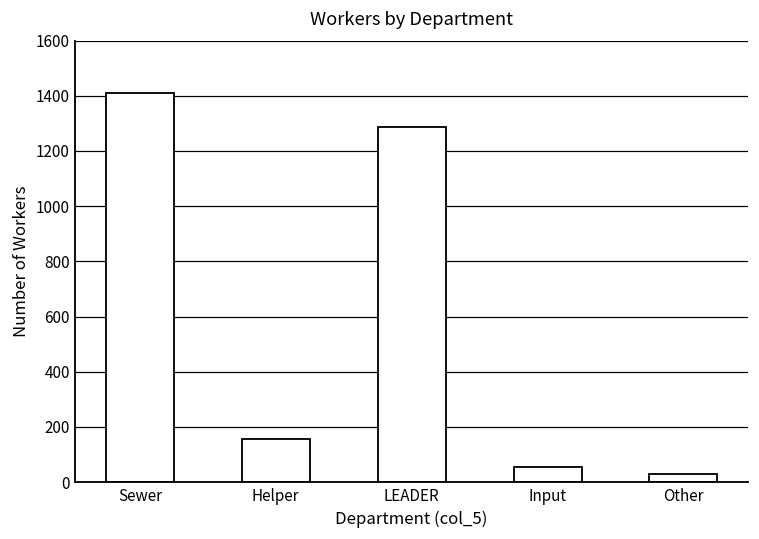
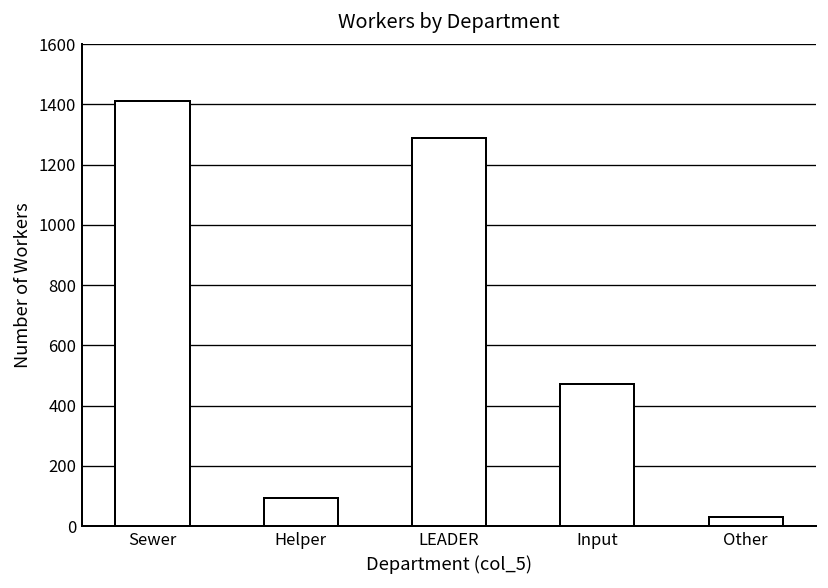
  {
    "Sewer": 1410,
-   "Helper": 160,
+   "Helper": 90,
    "LEADER": 1290,
-   "Input": 60,
+   "Input": 470,
    "Other": 30
  }
